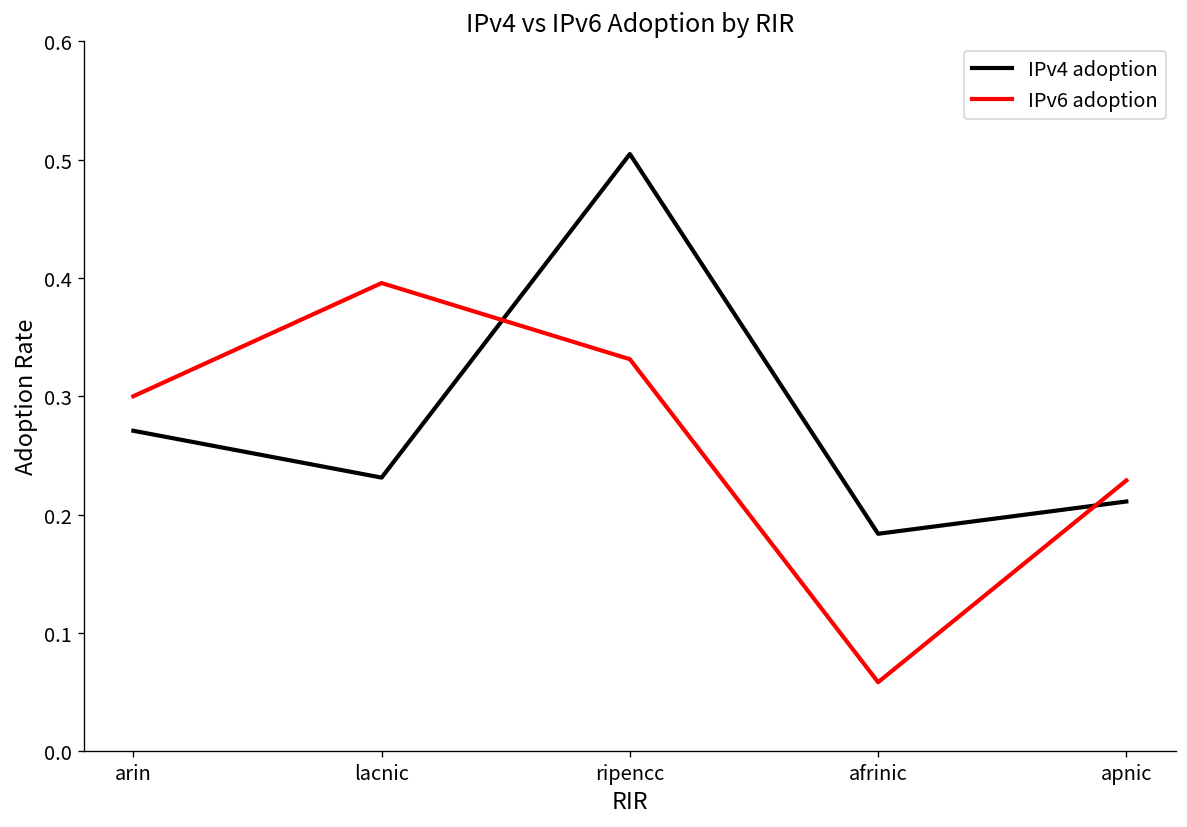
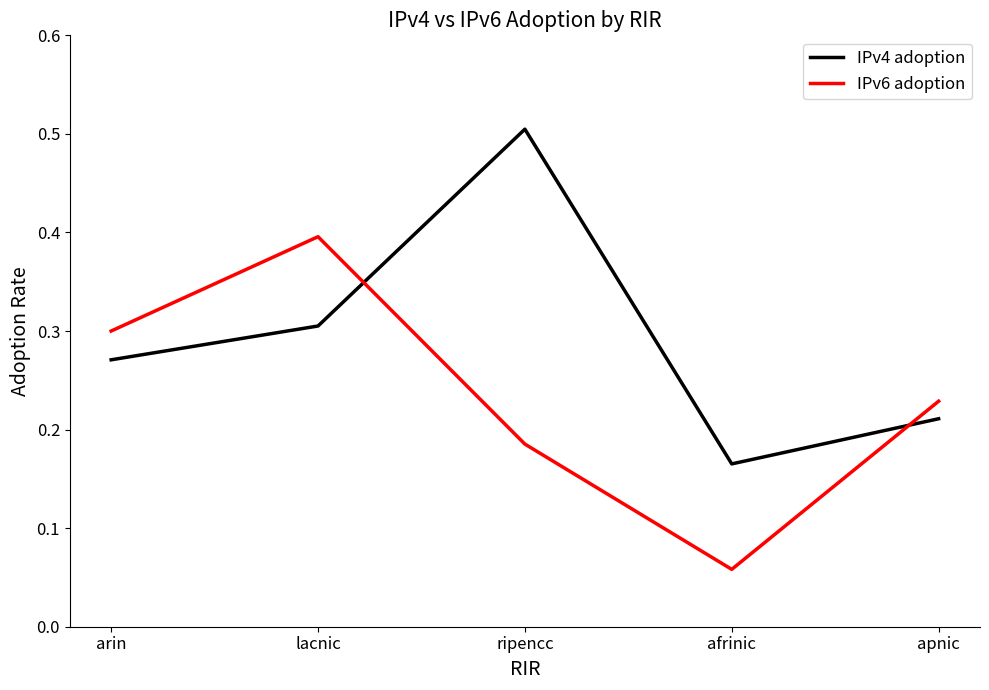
  {
    "IPv4 adoption": {
      "arin": 0.27,
-     "lacnic": 0.23,
+     "lacnic": 0.31,
      "ripencc": 0.50,
-     "afrinic": 0.18,
+     "afrinic": 0.17,
      "apnic": 0.21
    },
    "IPv6 adoption": {
      "arin": 0.30,
      "lacnic": 0.40,
-     "ripencc": 0.33,
+     "ripencc": 0.19,
      "afrinic": 0.06,
      "apnic": 0.23
    }
  }
